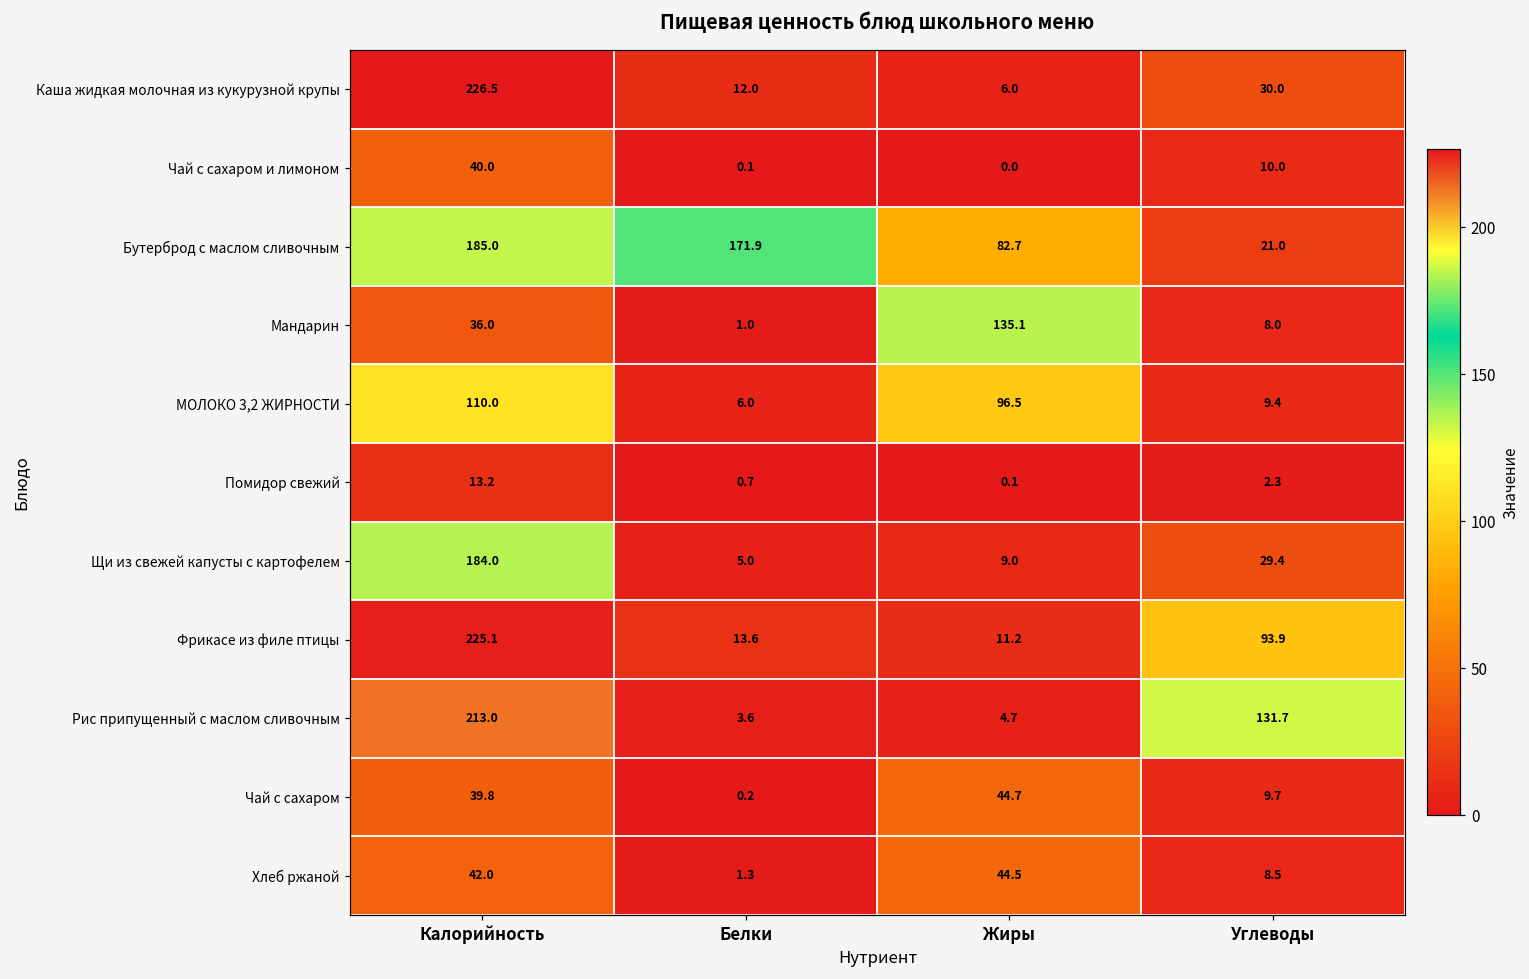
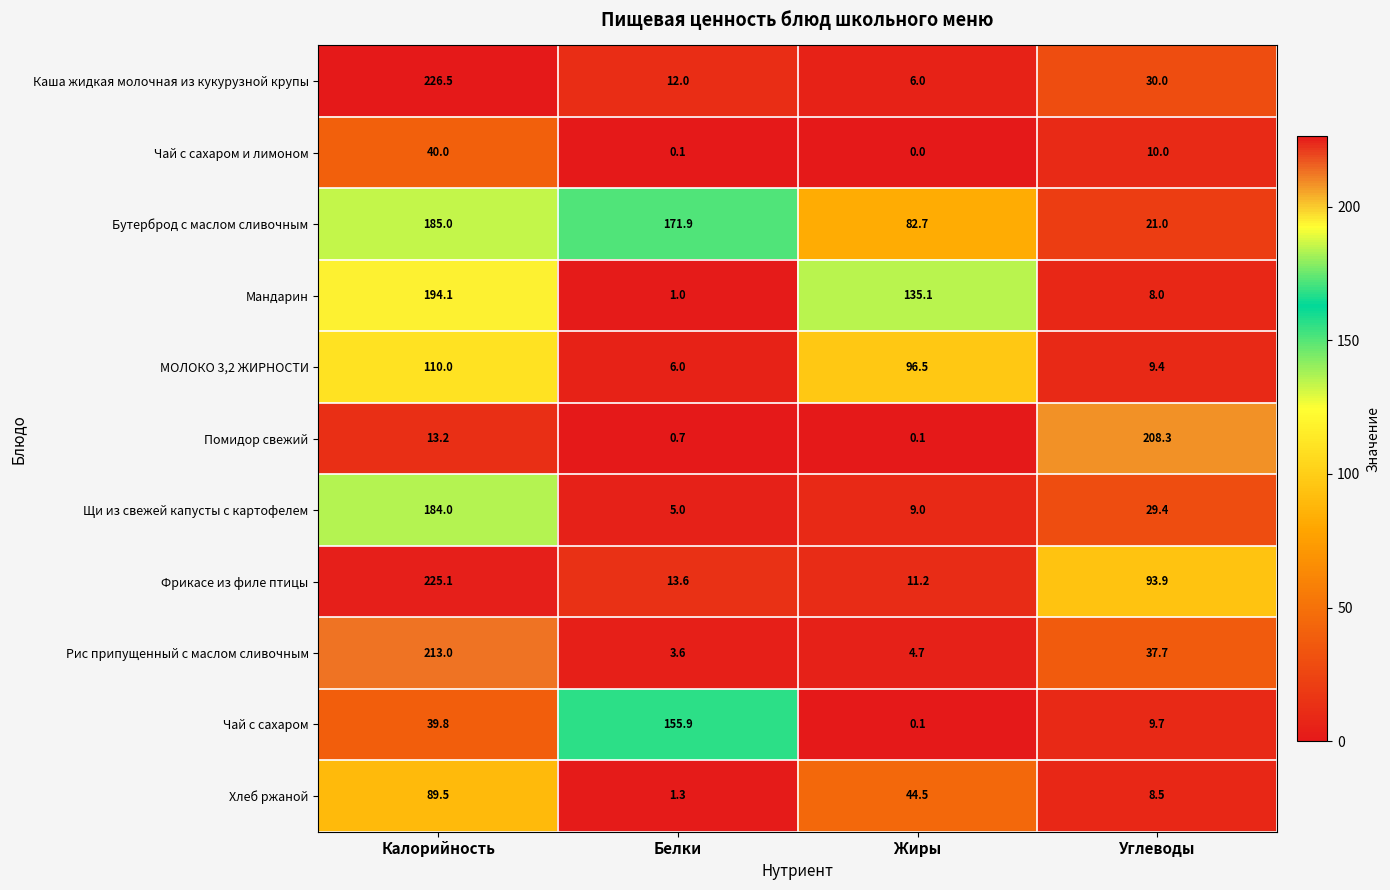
  {
    "Каша жидкая молочная из кукурузной крупы": {
      "Калорийность": 226.5,
      "Белки": 12.0,
      "Жиры": 6.0,
      "Углеводы": 30.0
    },
    "Чай с сахаром и лимоном": {
      "Калорийность": 40.0,
      "Белки": 0.1,
      "Жиры": 0.0,
      "Углеводы": 10.0
    },
    "Бутерброд с маслом сливочным": {
      "Калорийность": 185.0,
      "Белки": 171.9,
      "Жиры": 82.7,
      "Углеводы": 21.0
    },
    "Мандарин": {
-     "Калорийность": 36.0,
+     "Калорийность": 194.1,
      "Белки": 1.0,
      "Жиры": 135.1,
      "Углеводы": 8.0
    },
    "МОЛОКО 3,2 ЖИРНОСТИ": {
      "Калорийность": 110.0,
      "Белки": 6.0,
      "Жиры": 96.5,
      "Углеводы": 9.4
    },
    "Помидор свежий": {
      "Калорийность": 13.2,
      "Белки": 0.7,
      "Жиры": 0.1,
-     "Углеводы": 2.3
+     "Углеводы": 208.3
    },
    "Щи из свежей капусты с картофелем": {
      "Калорийность": 184.0,
      "Белки": 5.0,
      "Жиры": 9.0,
      "Углеводы": 29.4
    },
    "Фрикасе из филе птицы": {
      "Калорийность": 225.1,
      "Белки": 13.6,
      "Жиры": 11.2,
      "Углеводы": 93.9
    },
    "Рис припущенный с маслом сливочным": {
      "Калорийность": 213.0,
      "Белки": 3.6,
      "Жиры": 4.7,
-     "Углеводы": 131.7
+     "Углеводы": 37.7
    },
    "Чай с сахаром": {
      "Калорийность": 39.8,
-     "Белки": 0.2,
-     "Жиры": 44.7,
+     "Белки": 155.9,
+     "Жиры": 0.1,
      "Углеводы": 9.7
    },
    "Хлеб ржаной": {
-     "Калорийность": 42.0,
+     "Калорийность": 89.5,
      "Белки": 1.3,
      "Жиры": 44.5,
      "Углеводы": 8.5
    }
  }
